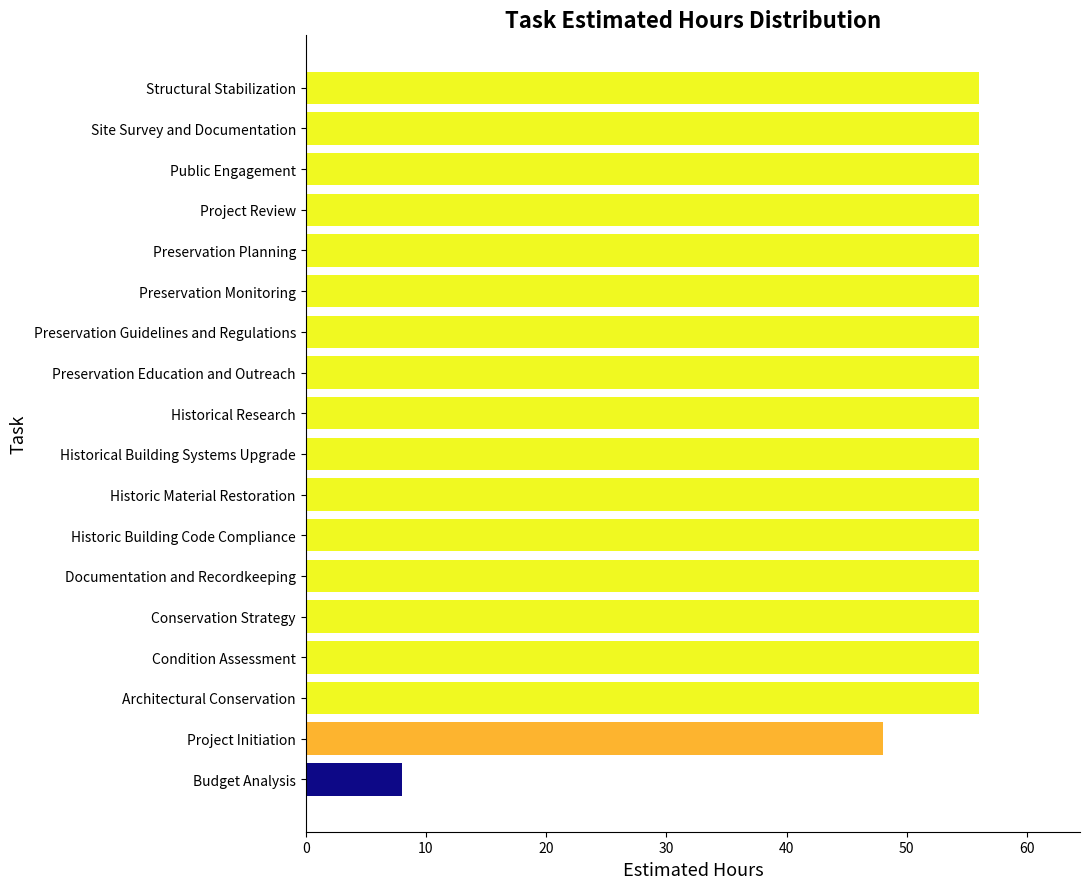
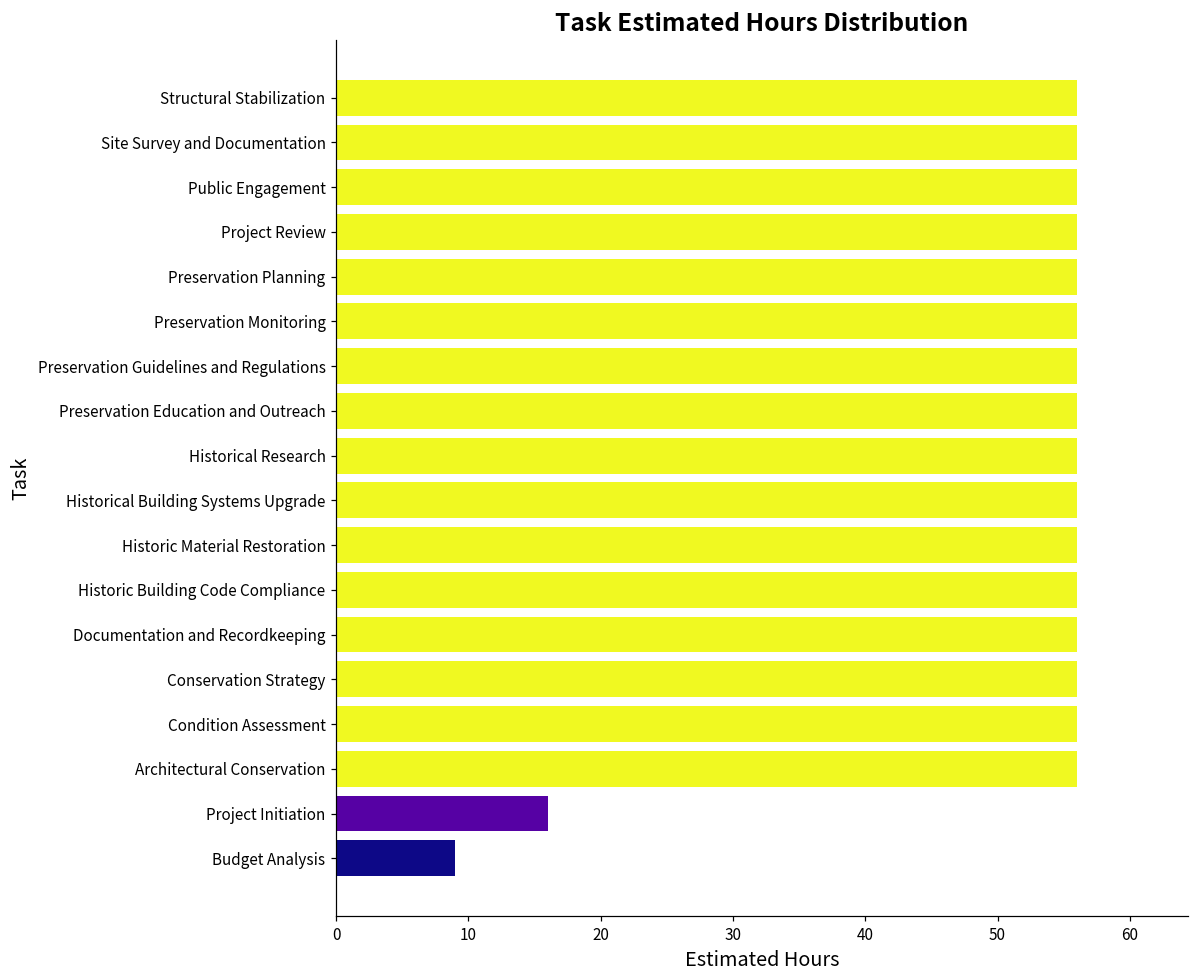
  {
    "Structural Stabilization": 56,
    "Site Survey and Documentation": 56,
    "Public Engagement": 56,
    "Project Review": 56,
    "Preservation Planning": 56,
    "Preservation Monitoring": 56,
    "Preservation Guidelines and Regulations": 56,
    "Preservation Education and Outreach": 56,
    "Historical Research": 56,
    "Historical Building Systems Upgrade": 56,
    "Historic Material Restoration": 56,
    "Historic Building Code Compliance": 56,
    "Documentation and Recordkeeping": 56,
    "Conservation Strategy": 56,
    "Condition Assessment": 56,
    "Architectural Conservation": 56,
-   "Project Initiation": 48,
-   "Budget Analysis": 8
+   "Project Initiation": 16,
+   "Budget Analysis": 9
  }
